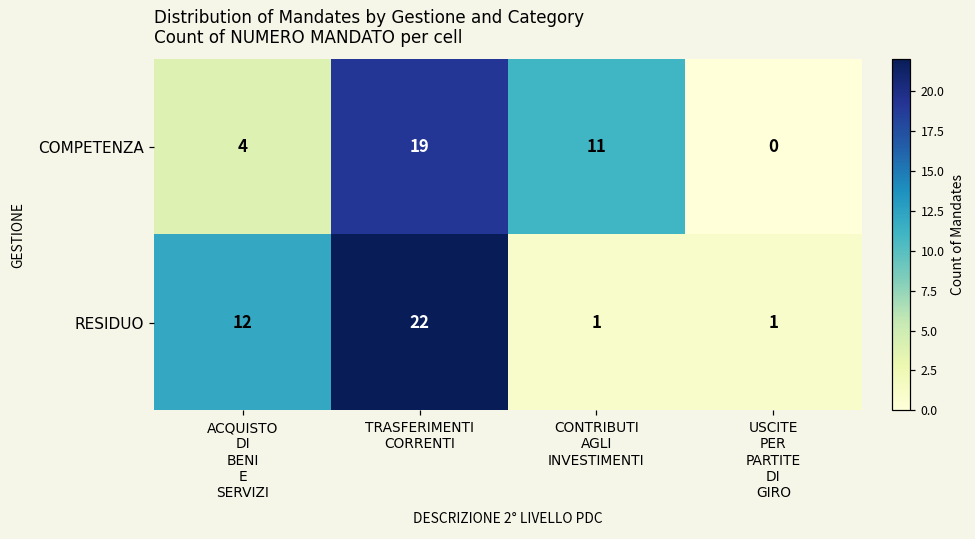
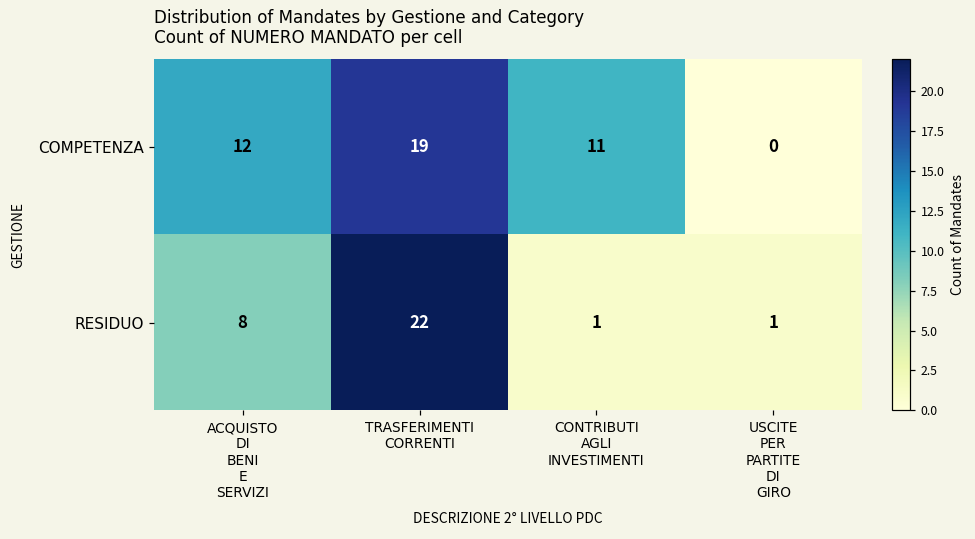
  {
    "COMPETENZA": {
-     "ACQUISTO DI BENI E SERVIZI": 4,
+     "ACQUISTO DI BENI E SERVIZI": 12,
      "TRASFERIMENTI CORRENTI": 19,
      "CONTRIBUTI AGLI INVESTIMENTI": 11,
      "USCITE PER PARTITE DI GIRO": 0
    },
    "RESIDUO": {
-     "ACQUISTO DI BENI E SERVIZI": 12,
+     "ACQUISTO DI BENI E SERVIZI": 8,
      "TRASFERIMENTI CORRENTI": 22,
      "CONTRIBUTI AGLI INVESTIMENTI": 1,
      "USCITE PER PARTITE DI GIRO": 1
    }
  }
